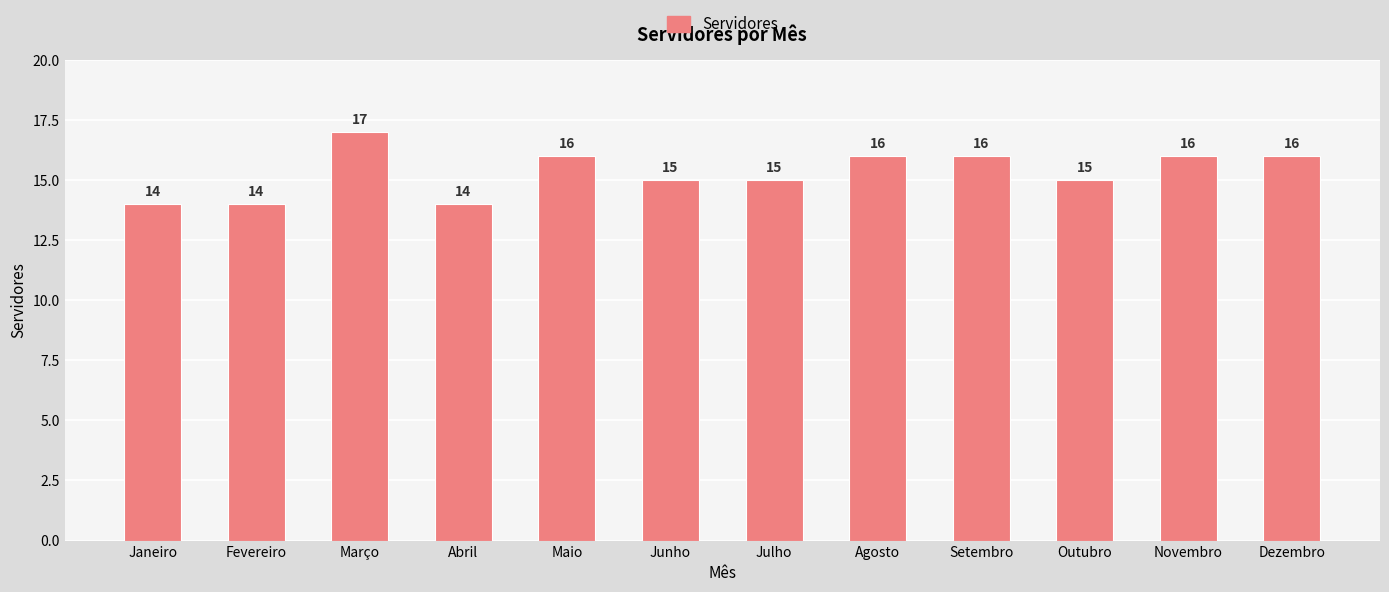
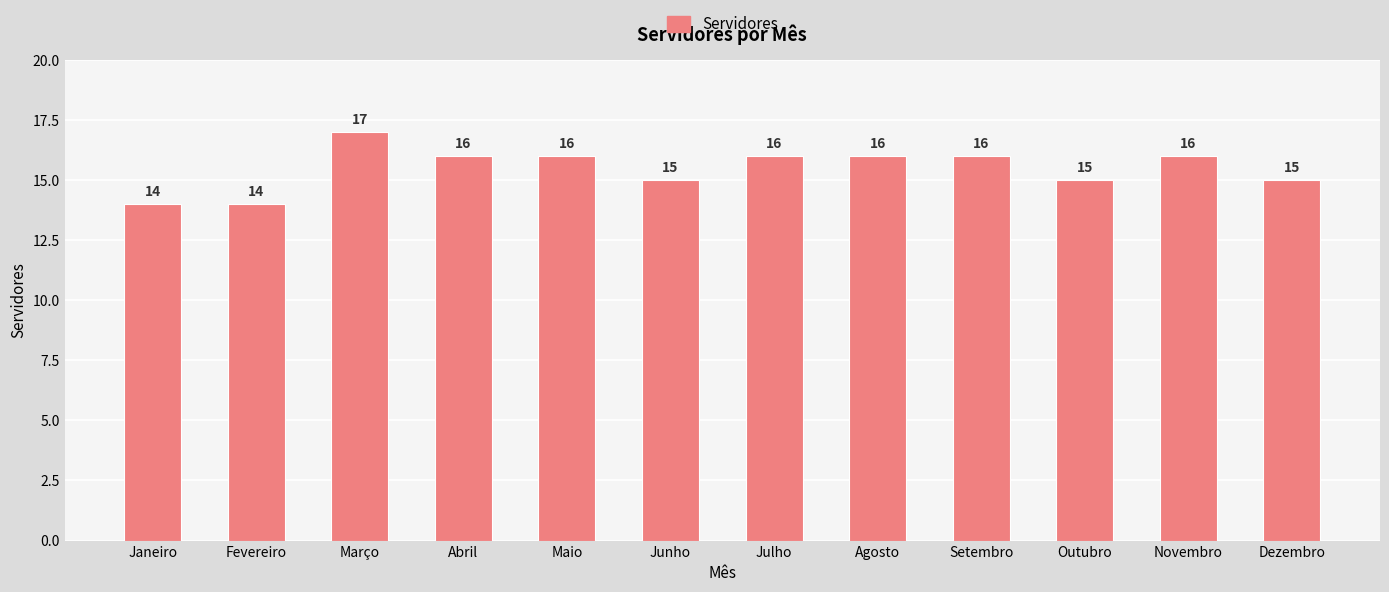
  {
    "Janeiro": 14,
    "Fevereiro": 14,
    "Março": 17,
-   "Abril": 14,
+   "Abril": 16,
    "Maio": 16,
    "Junho": 15,
-   "Julho": 15,
+   "Julho": 16,
    "Agosto": 16,
    "Setembro": 16,
    "Outubro": 15,
    "Novembro": 16,
-   "Dezembro": 16
+   "Dezembro": 15
  }
